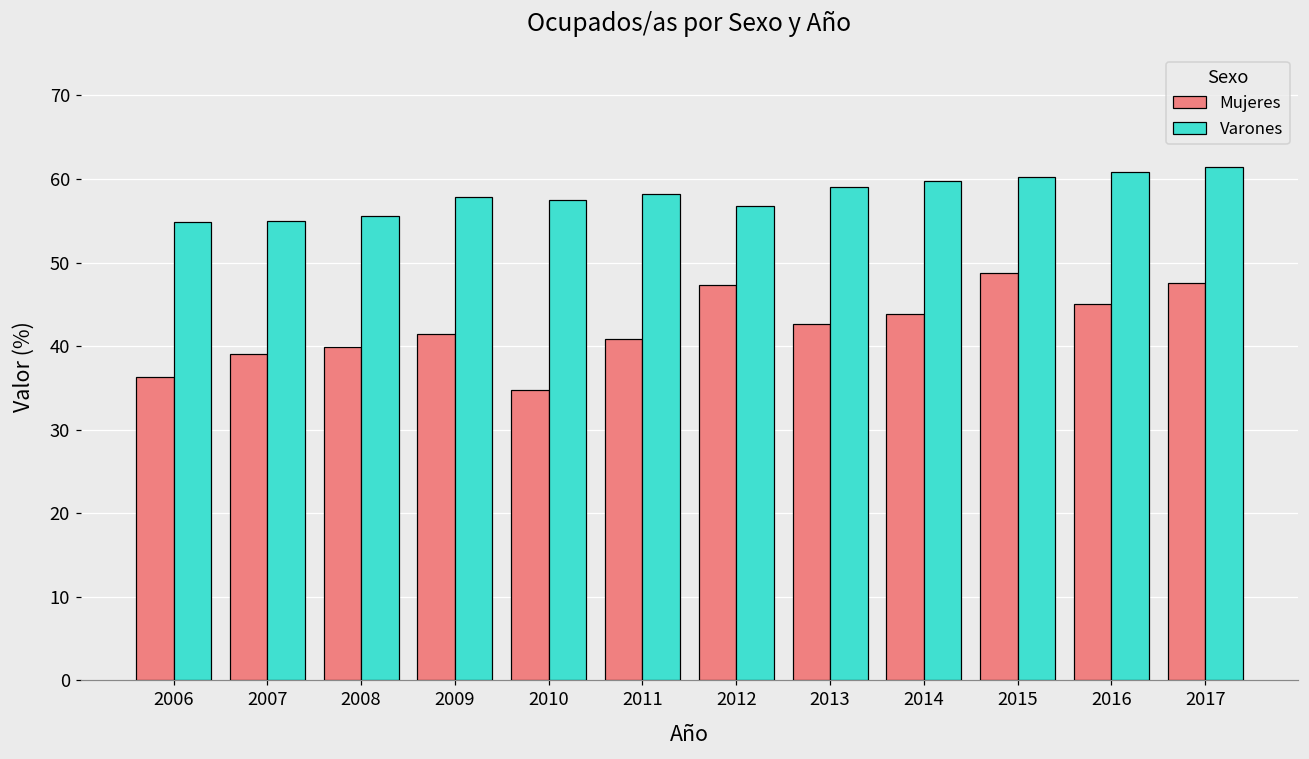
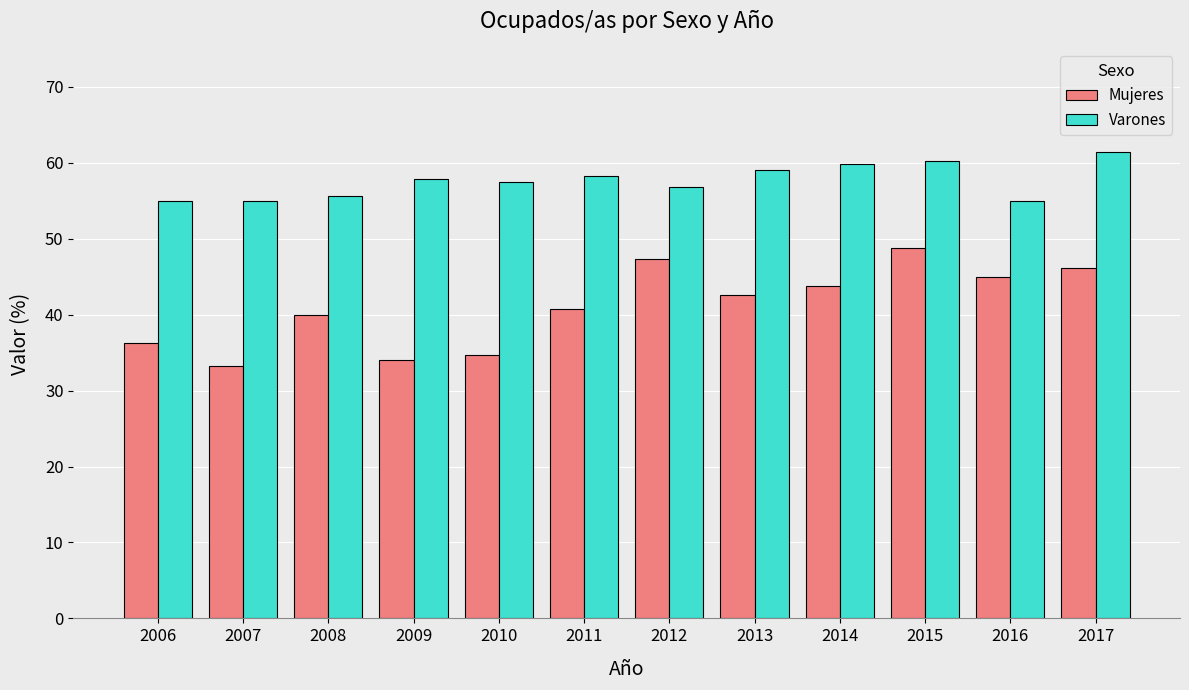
  {
    "Mujeres": {
      "2006": 36,
-     "2007": 39,
+     "2007": 33,
      "2008": 40,
-     "2009": 41,
+     "2009": 34,
      "2010": 35,
      "2011": 41,
      "2012": 47,
      "2013": 43,
      "2014": 44,
      "2015": 49,
      "2016": 45,
-     "2017": 48
+     "2017": 46
    },
    "Varones": {
      "2006": 55,
      "2007": 55,
      "2008": 56,
      "2009": 58,
      "2010": 58,
      "2011": 58,
      "2012": 57,
      "2013": 59,
      "2014": 60,
      "2015": 60,
-     "2016": 61,
+     "2016": 55,
      "2017": 61
    }
  }
